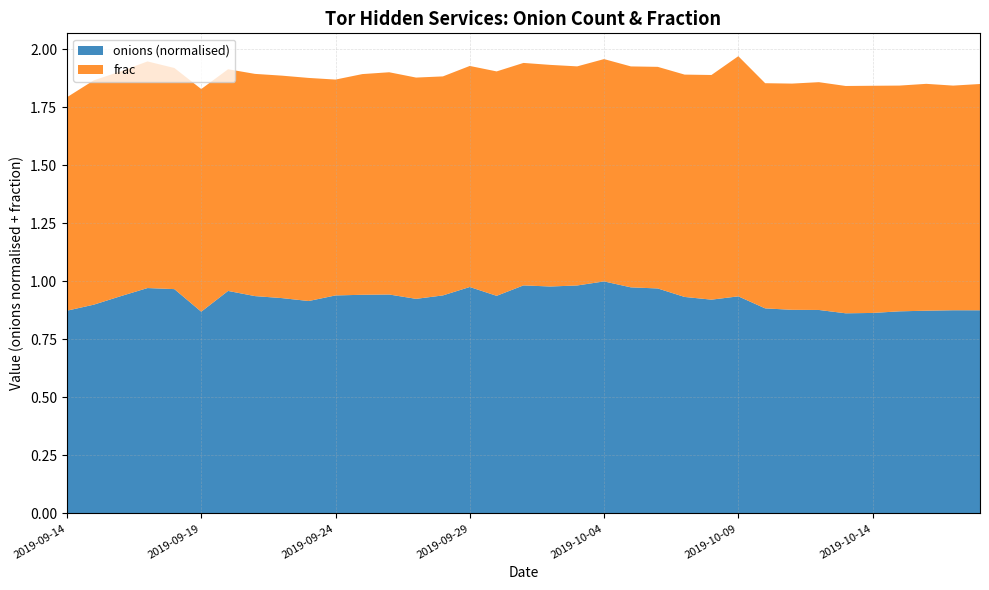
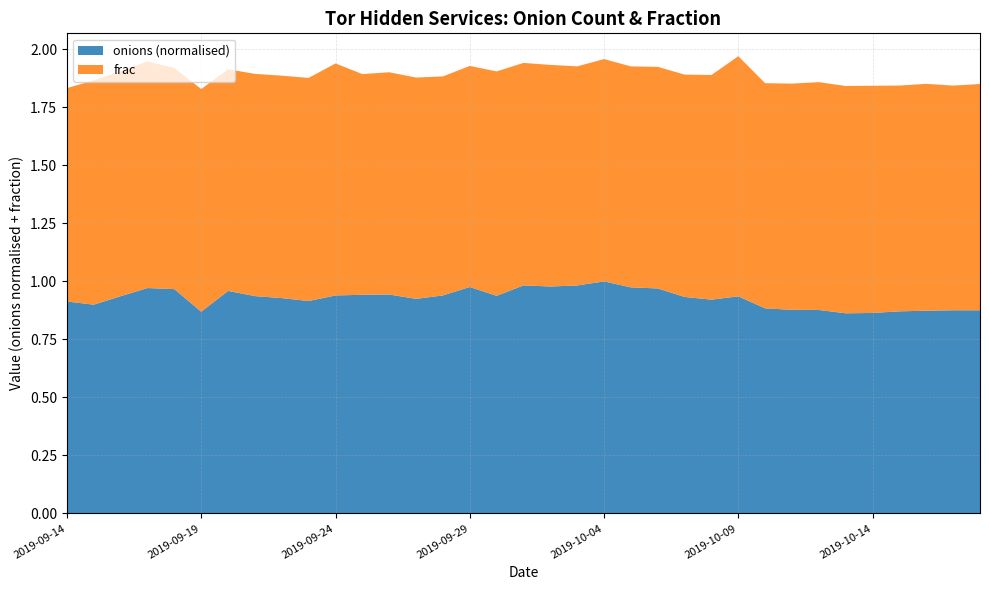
  {
    "onions (normalised)": {
-     "2019-09-14": 0.87,
+     "2019-09-14": 0.91,
      "2019-09-19": 0.87,
      "2019-09-24": 0.94,
      "2019-09-29": 0.98,
      "2019-10-04": 1.00,
      "2019-10-09": 0.94,
      "2019-10-14": 0.86
    },
    "frac": {
      "2019-09-14": 0.92,
      "2019-09-19": 0.96,
-     "2019-09-24": 0.93,
+     "2019-09-24": 1.00,
      "2019-09-29": 0.95,
      "2019-10-04": 0.96,
      "2019-10-09": 1.04,
      "2019-10-14": 0.98
    }
  }
